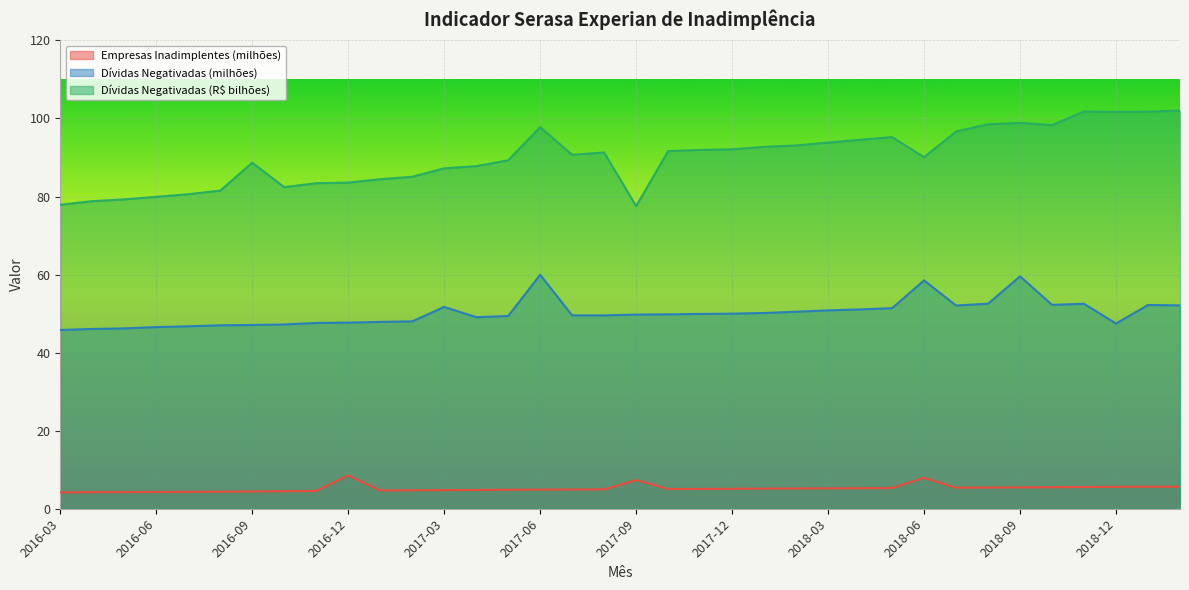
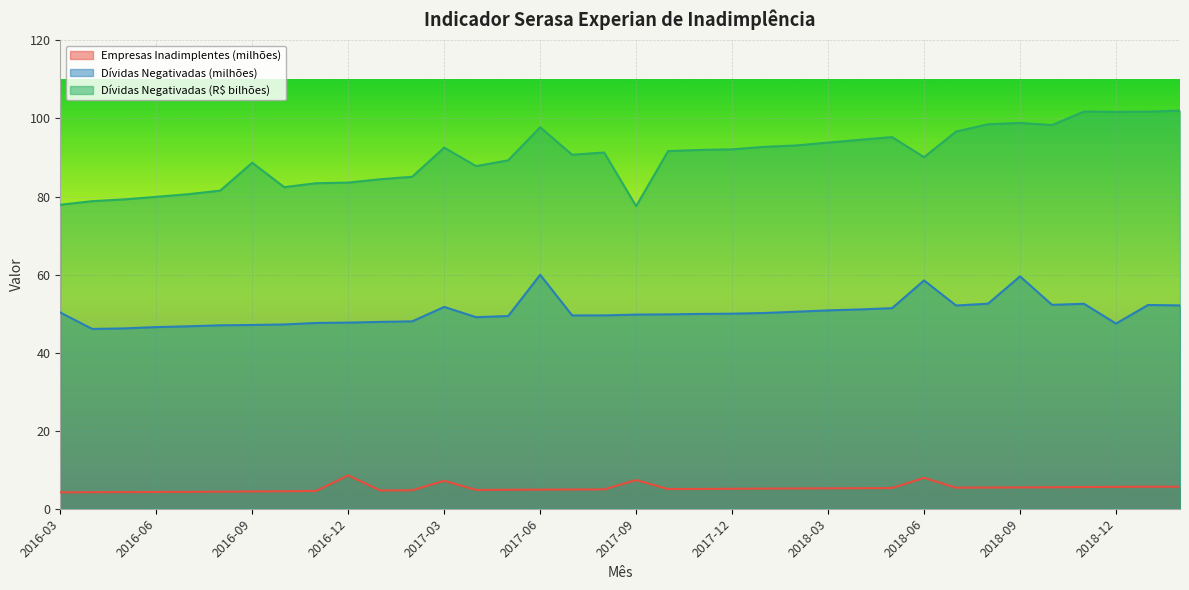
  {
    "Empresas Inadimplentes (milhões)": {
      "2016-03": 4,
      "2016-06": 4,
      "2016-09": 4,
      "2016-12": 9,
-     "2017-03": 5,
+     "2017-03": 7,
      "2017-06": 5,
      "2017-09": 7,
      "2017-12": 5,
      "2018-03": 5,
      "2018-06": 8,
      "2018-09": 5,
      "2018-12": 6
    },
    "Dívidas Negativadas (milhões)": {
-     "2016-03": 46,
+     "2016-03": 50,
      "2016-06": 47,
      "2016-09": 47,
      "2016-12": 48,
      "2017-03": 52,
      "2017-06": 60,
      "2017-09": 50,
      "2017-12": 50,
      "2018-03": 51,
      "2018-06": 59,
      "2018-09": 60,
      "2018-12": 47
    },
    "Dívidas Negativadas (R$ bilhões)": {
      "2016-03": 78,
      "2016-06": 80,
      "2016-09": 89,
      "2016-12": 84,
-     "2017-03": 87,
+     "2017-03": 93,
      "2017-06": 98,
      "2017-09": 78,
      "2017-12": 92,
      "2018-03": 94,
      "2018-06": 90,
      "2018-09": 99,
      "2018-12": 102
    }
  }
